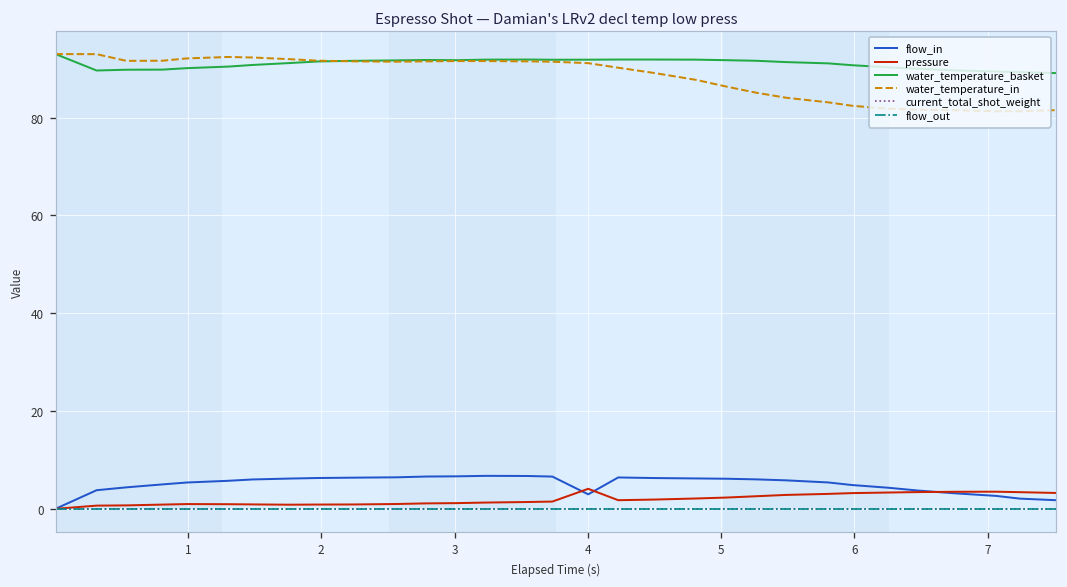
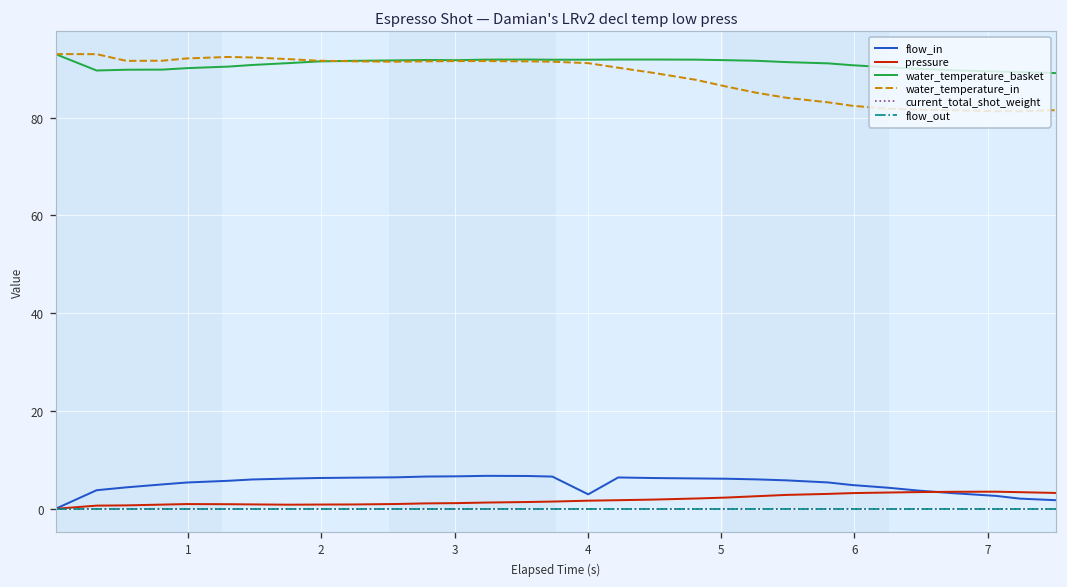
  {
    "flow_in": {
      "4": 3
    },
    "pressure": {
-     "4": 4
+     "4": 2
    },
    "water_temperature_basket": {
      "4": 92
    },
    "water_temperature_in": {
      "4": 91
    },
    "flow_out": {
      "4": 0
    }
  }
